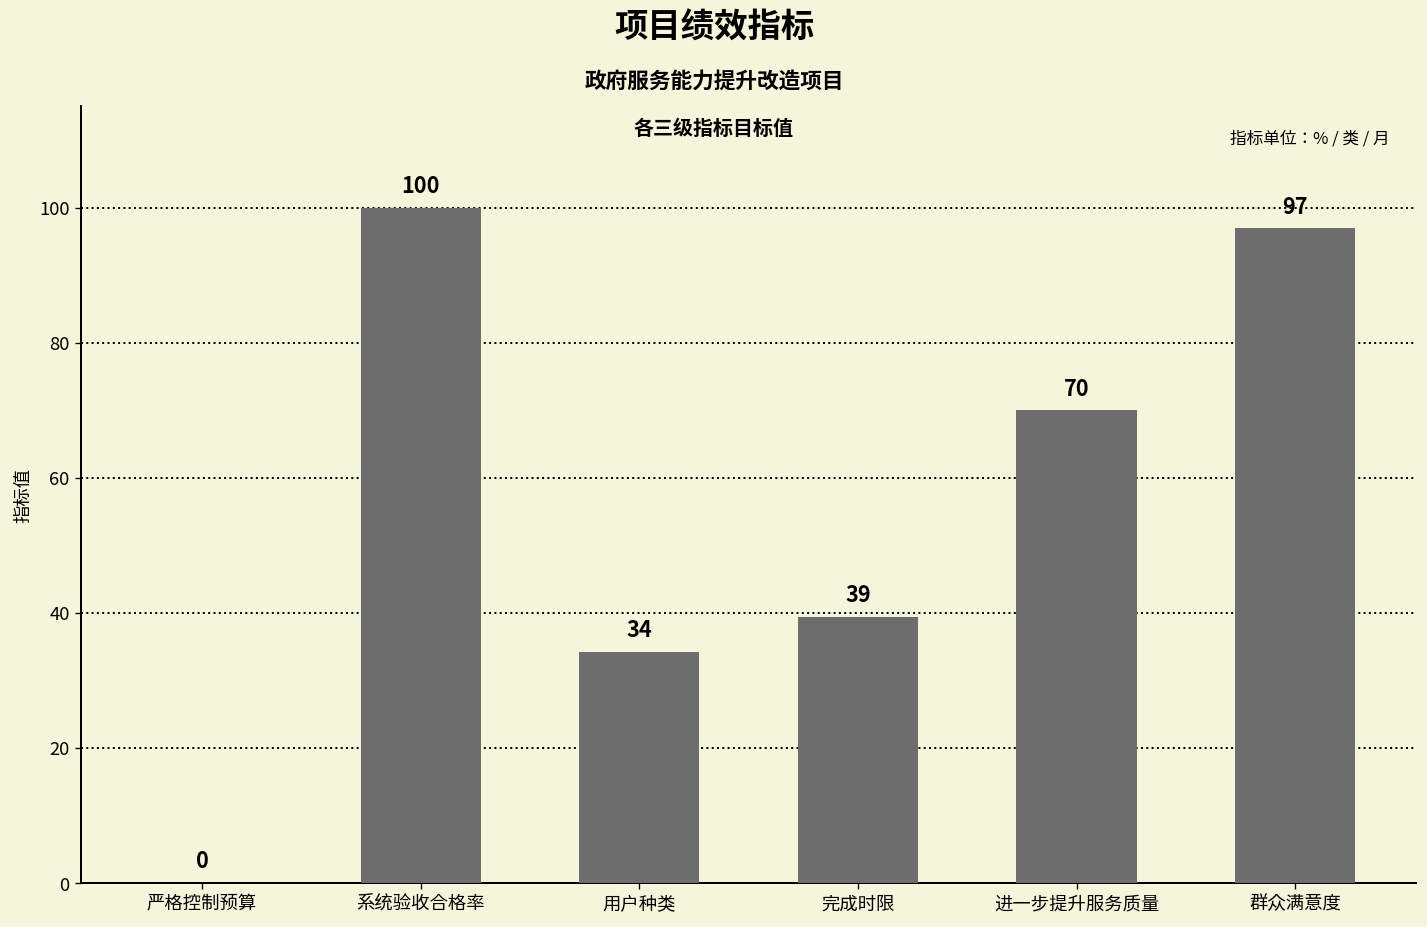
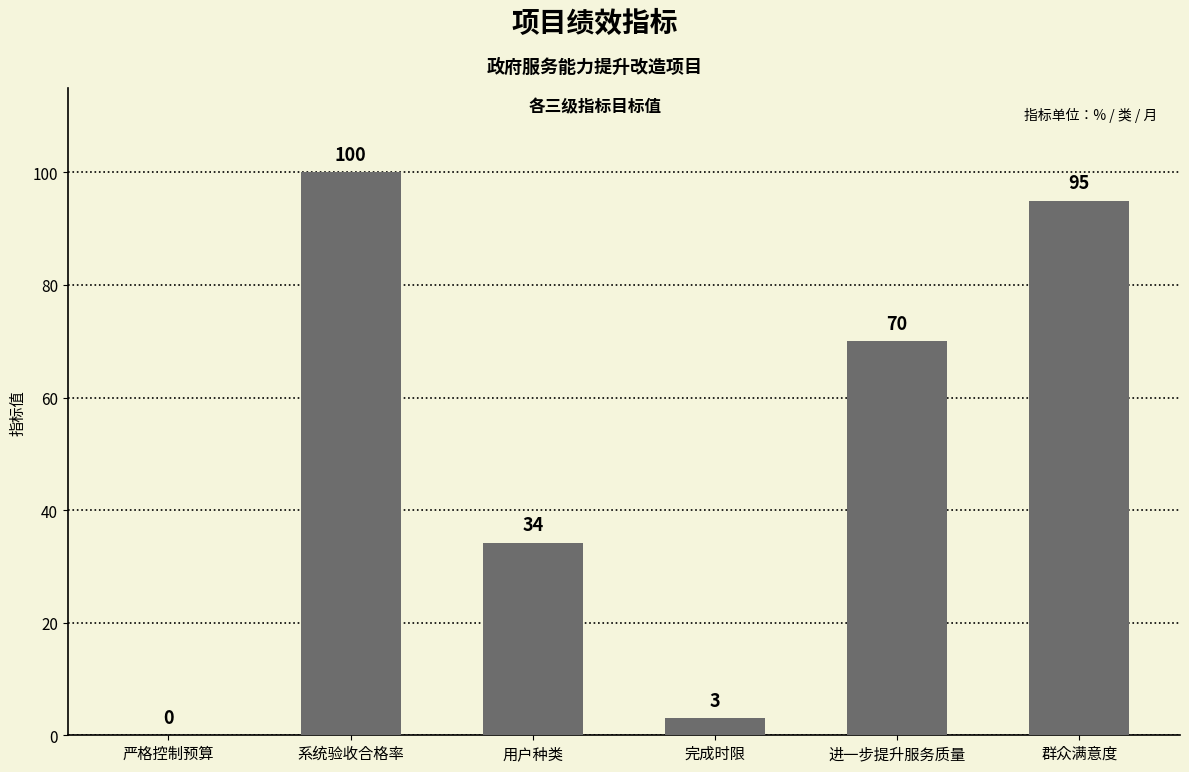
  {
    "严格控制预算": 0,
    "系统验收合格率": 100,
    "用户种类": 34,
-   "完成时限": 39,
+   "完成时限": 3,
    "进一步提升服务质量": 70,
-   "群众满意度": 97
+   "群众满意度": 95
  }
